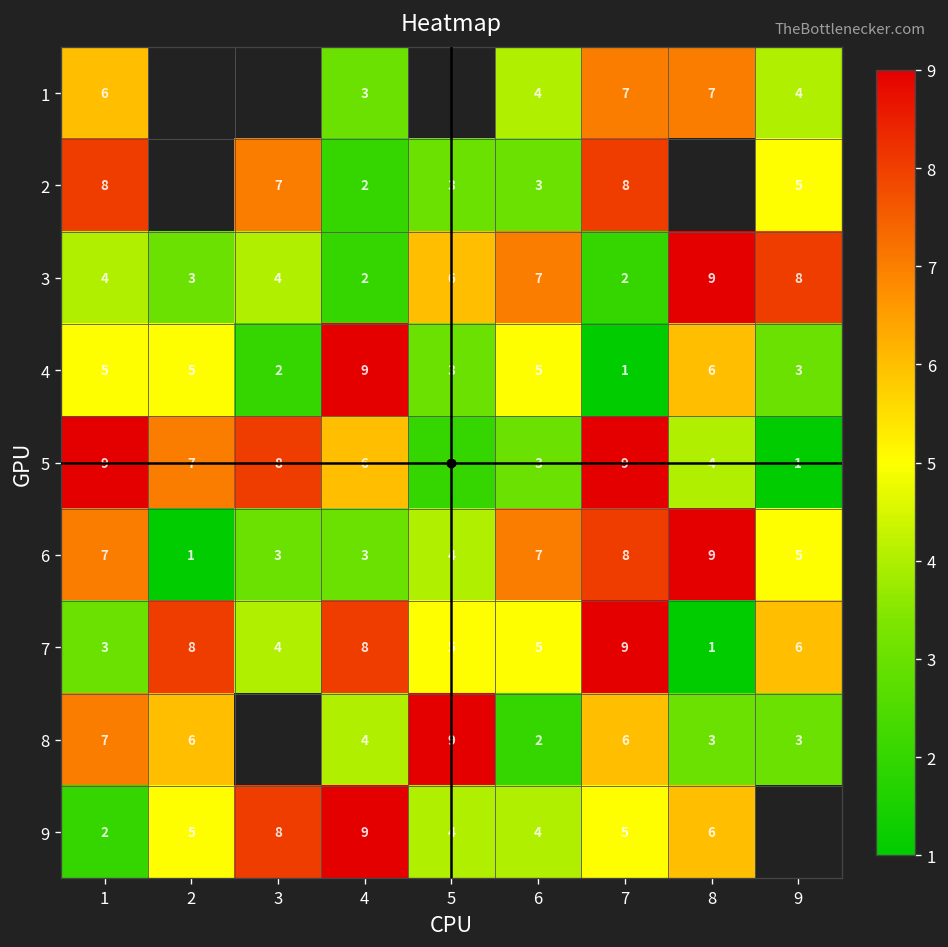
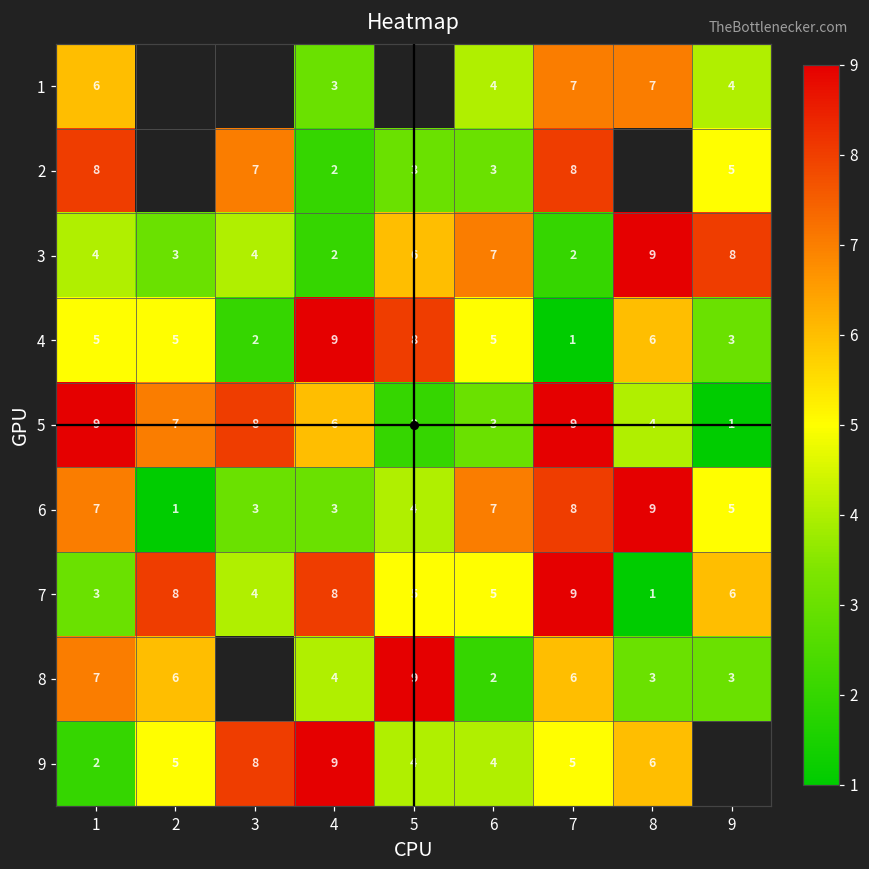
  {
    "1": {
      "1": 6,
      "4": 3,
      "6": 4,
      "7": 7,
      "8": 7,
      "9": 4
    },
    "2": {
      "1": 8,
      "3": 7,
      "4": 2,
      "5": 3,
      "6": 3,
      "7": 8,
      "9": 5
    },
    "3": {
      "1": 4,
      "2": 3,
      "3": 4,
      "4": 2,
      "5": 6,
      "6": 7,
      "7": 2,
      "8": 9,
      "9": 8
    },
    "4": {
      "1": 5,
      "2": 5,
      "3": 2,
      "4": 9,
-     "5": 3,
+     "5": 8,
      "6": 5,
      "7": 1,
      "8": 6,
      "9": 3
    },
    "5": {
      "1": 9,
      "2": 7,
      "3": 8,
      "4": 6,
      "6": 3,
      "7": 9,
      "8": 4,
      "9": 1
    },
    "6": {
      "1": 7,
      "2": 1,
      "3": 3,
      "4": 3,
      "5": 4,
      "6": 7,
      "7": 8,
      "8": 9,
      "9": 5
    },
    "7": {
      "1": 3,
      "2": 8,
      "3": 4,
      "4": 8,
      "5": 5,
      "6": 5,
      "7": 9,
      "8": 1,
      "9": 6
    },
    "8": {
      "1": 7,
      "2": 6,
      "4": 4,
      "5": 9,
      "6": 2,
      "7": 6,
      "8": 3,
      "9": 3
    },
    "9": {
      "1": 2,
      "2": 5,
      "3": 8,
      "4": 9,
      "5": 4,
      "6": 4,
      "7": 5,
      "8": 6
    }
  }
